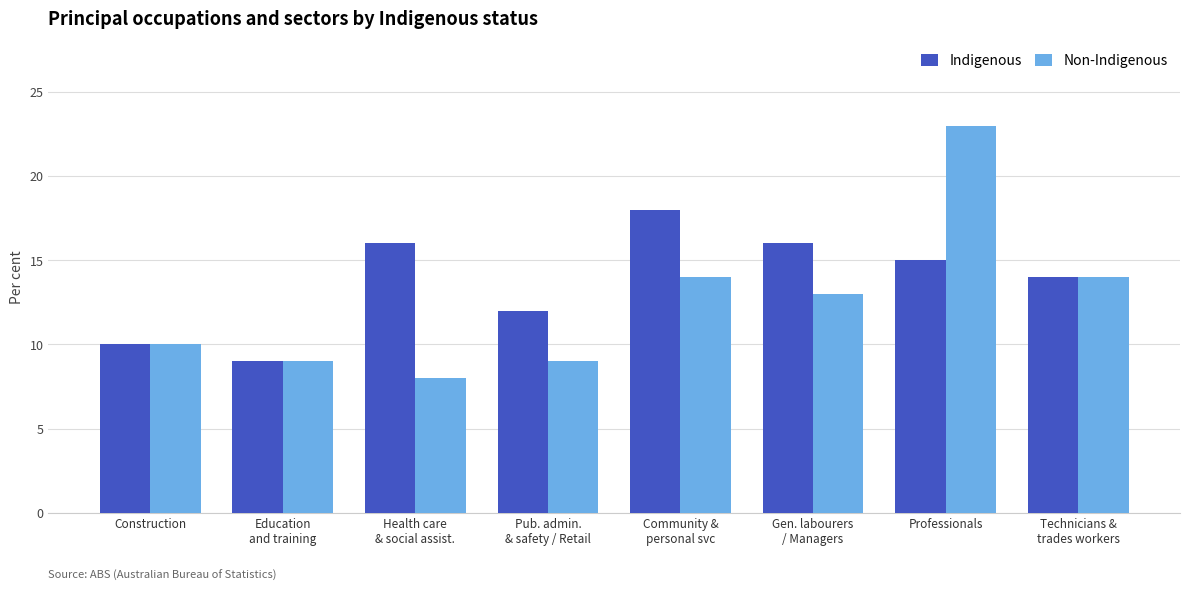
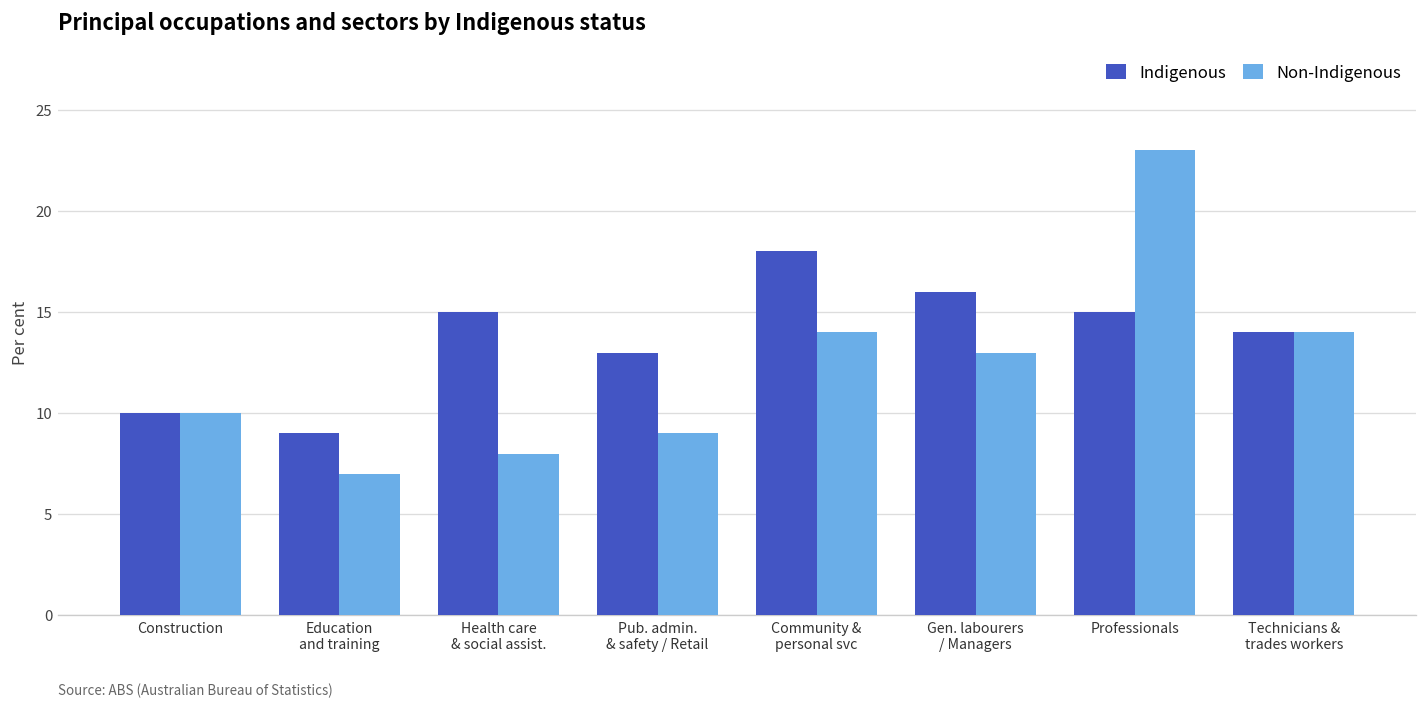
  {
    "Indigenous": {
      "Construction": 10,
      "Education and training": 9,
-     "Health care & social assist.": 16,
-     "Pub. admin. & safety / Retail": 12,
+     "Health care & social assist.": 15,
+     "Pub. admin. & safety / Retail": 13,
      "Community & personal svc": 18,
      "Gen. labourers / Managers": 16,
      "Professionals": 15,
      "Technicians & trades workers": 14
    },
    "Non-Indigenous": {
      "Construction": 10,
-     "Education and training": 9,
+     "Education and training": 7,
      "Health care & social assist.": 8,
      "Pub. admin. & safety / Retail": 9,
      "Community & personal svc": 14,
      "Gen. labourers / Managers": 13,
      "Professionals": 23,
      "Technicians & trades workers": 14
    }
  }
